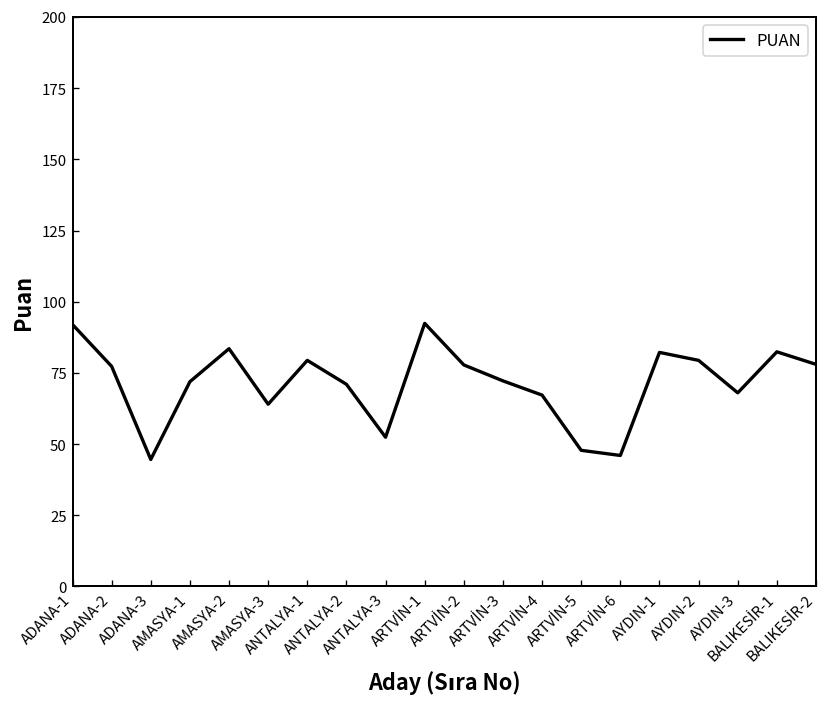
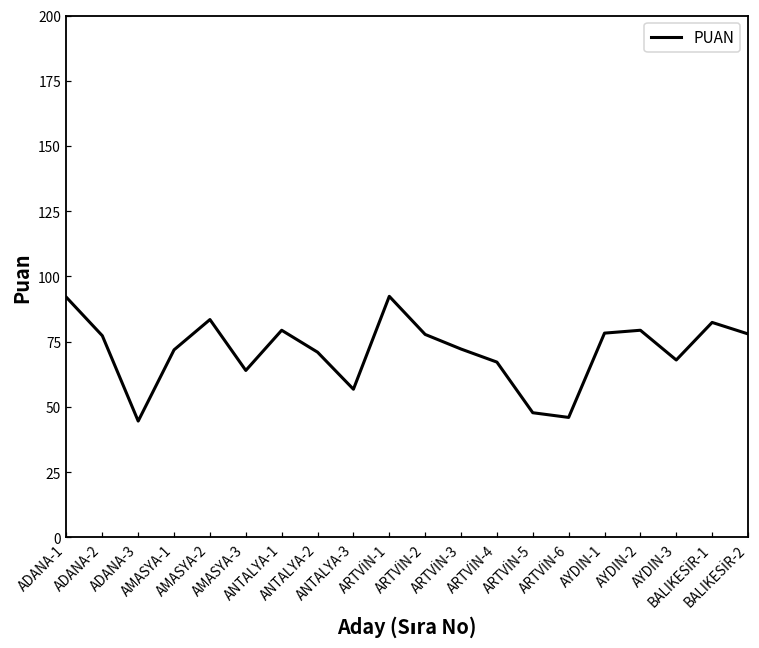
  {
    "ADANA-1": 92,
    "ADANA-2": 77,
    "ADANA-3": 45,
    "AMASYA-1": 72,
    "AMASYA-2": 84,
    "AMASYA-3": 64,
    "ANTALYA-1": 79,
    "ANTALYA-2": 71,
-   "ANTALYA-3": 52,
+   "ANTALYA-3": 57,
    "ARTVİN-1": 92,
    "ARTVİN-2": 78,
    "ARTVİN-3": 72,
    "ARTVİN-4": 67,
    "ARTVİN-5": 48,
    "ARTVİN-6": 46,
-   "AYDIN-1": 82,
+   "AYDIN-1": 78,
    "AYDIN-2": 79,
    "AYDIN-3": 68,
    "BALIKESİR-1": 82,
    "BALIKESİR-2": 78
  }
